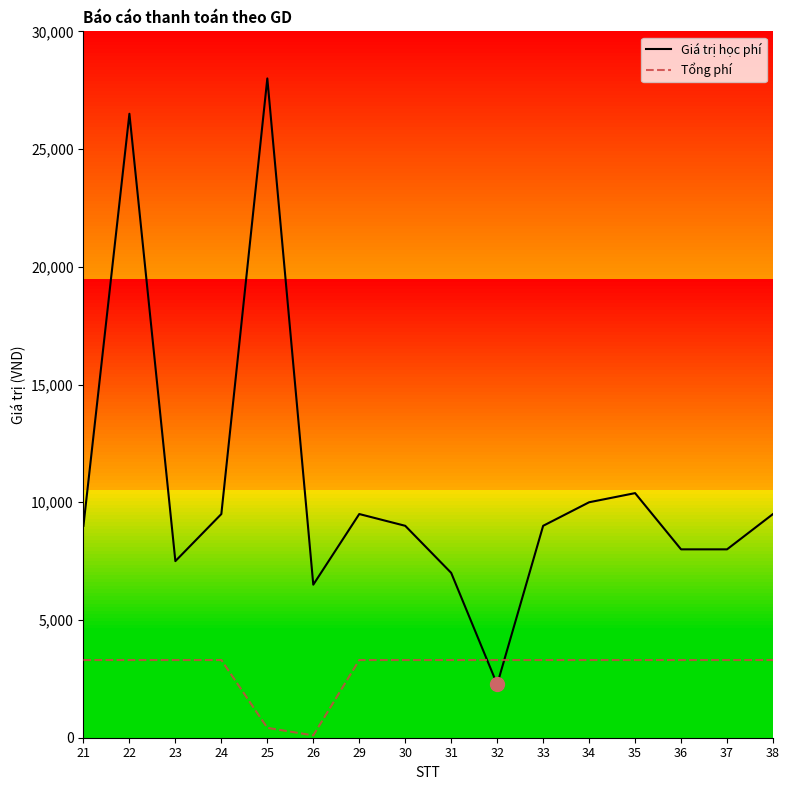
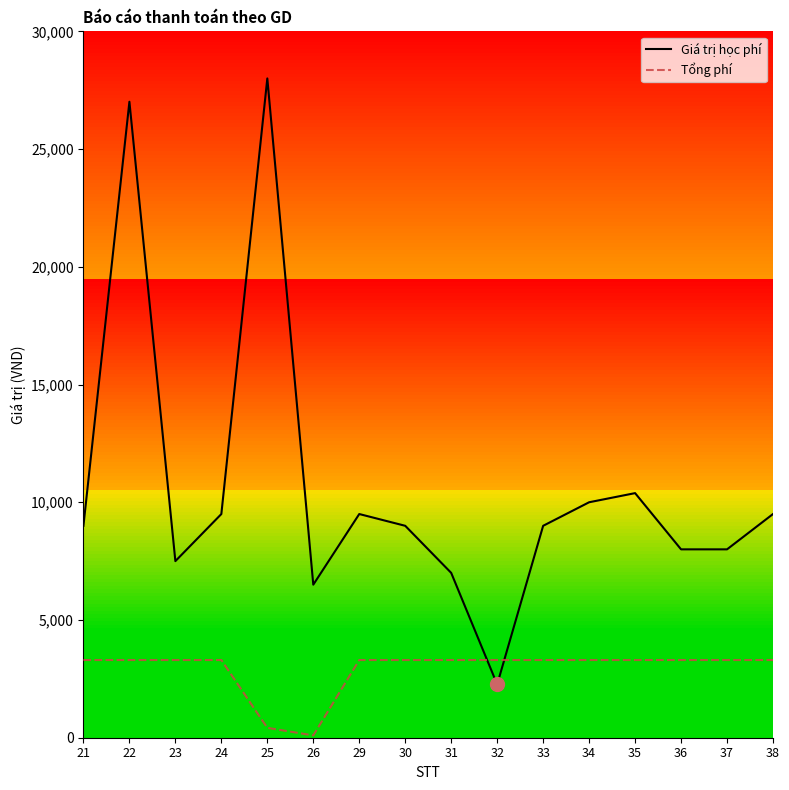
  {
    "Giá trị học phí": {
      "21": "9,000",
-     "22": "26,500",
+     "22": "27,000",
      "23": "7,500",
      "24": "9,500",
      "25": "28,000",
      "26": "6,500",
      "29": "9,500",
      "30": "9,000",
      "31": "7,000",
      "33": "9,000",
      "34": "10,000",
      "35": "10,400",
      "36": "8,000",
      "37": "8,000",
      "38": "9,500"
    }
  }
